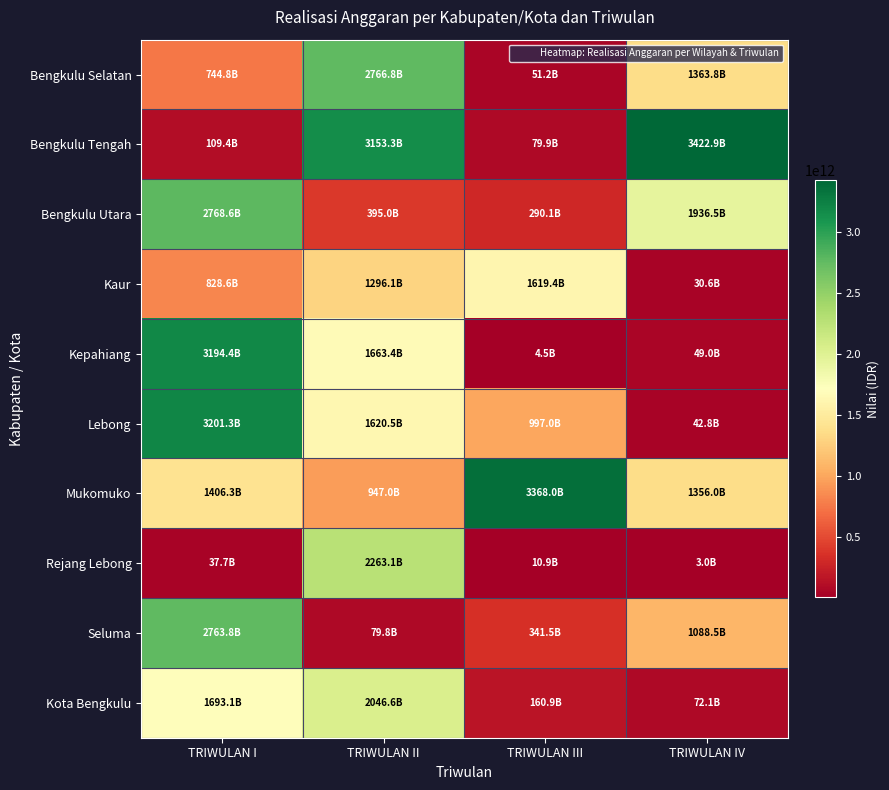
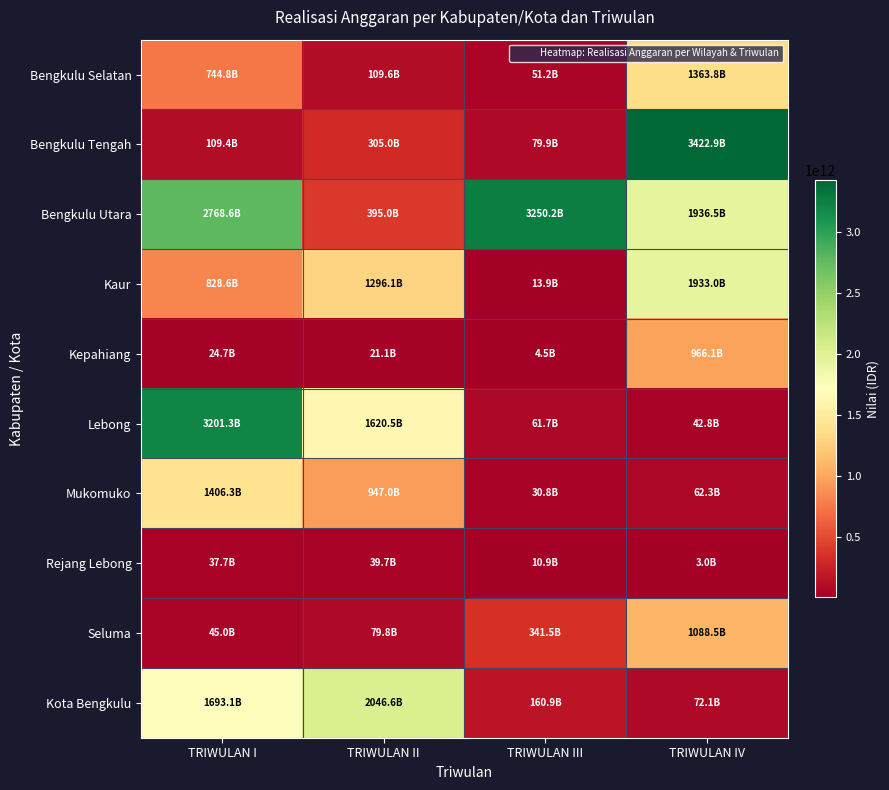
  {
    "Bengkulu Selatan": {
      "TRIWULAN I": "744.8B",
-     "TRIWULAN II": "2766.8B",
+     "TRIWULAN II": "109.6B",
      "TRIWULAN III": "51.2B",
      "TRIWULAN IV": "1363.8B"
    },
    "Bengkulu Tengah": {
      "TRIWULAN I": "109.4B",
-     "TRIWULAN II": "3153.3B",
+     "TRIWULAN II": "305.0B",
      "TRIWULAN III": "79.9B",
      "TRIWULAN IV": "3422.9B"
    },
    "Bengkulu Utara": {
      "TRIWULAN I": "2768.6B",
      "TRIWULAN II": "395.0B",
-     "TRIWULAN III": "290.1B",
+     "TRIWULAN III": "3250.2B",
      "TRIWULAN IV": "1936.5B"
    },
    "Kaur": {
      "TRIWULAN I": "828.6B",
      "TRIWULAN II": "1296.1B",
-     "TRIWULAN III": "1619.4B",
-     "TRIWULAN IV": "30.6B"
+     "TRIWULAN III": "13.9B",
+     "TRIWULAN IV": "1933.0B"
    },
    "Kepahiang": {
-     "TRIWULAN I": "3194.4B",
-     "TRIWULAN II": "1663.4B",
+     "TRIWULAN I": "24.7B",
+     "TRIWULAN II": "21.1B",
      "TRIWULAN III": "4.5B",
-     "TRIWULAN IV": "49.0B"
+     "TRIWULAN IV": "966.1B"
    },
    "Lebong": {
      "TRIWULAN I": "3201.3B",
      "TRIWULAN II": "1620.5B",
-     "TRIWULAN III": "997.0B",
+     "TRIWULAN III": "61.7B",
      "TRIWULAN IV": "42.8B"
    },
    "Mukomuko": {
      "TRIWULAN I": "1406.3B",
      "TRIWULAN II": "947.0B",
-     "TRIWULAN III": "3368.0B",
-     "TRIWULAN IV": "1356.0B"
+     "TRIWULAN III": "30.8B",
+     "TRIWULAN IV": "62.3B"
    },
    "Rejang Lebong": {
      "TRIWULAN I": "37.7B",
-     "TRIWULAN II": "2263.1B",
+     "TRIWULAN II": "39.7B",
      "TRIWULAN III": "10.9B",
      "TRIWULAN IV": "3.0B"
    },
    "Seluma": {
-     "TRIWULAN I": "2763.8B",
+     "TRIWULAN I": "45.0B",
      "TRIWULAN II": "79.8B",
      "TRIWULAN III": "341.5B",
      "TRIWULAN IV": "1088.5B"
    },
    "Kota Bengkulu": {
      "TRIWULAN I": "1693.1B",
      "TRIWULAN II": "2046.6B",
      "TRIWULAN III": "160.9B",
      "TRIWULAN IV": "72.1B"
    }
  }
